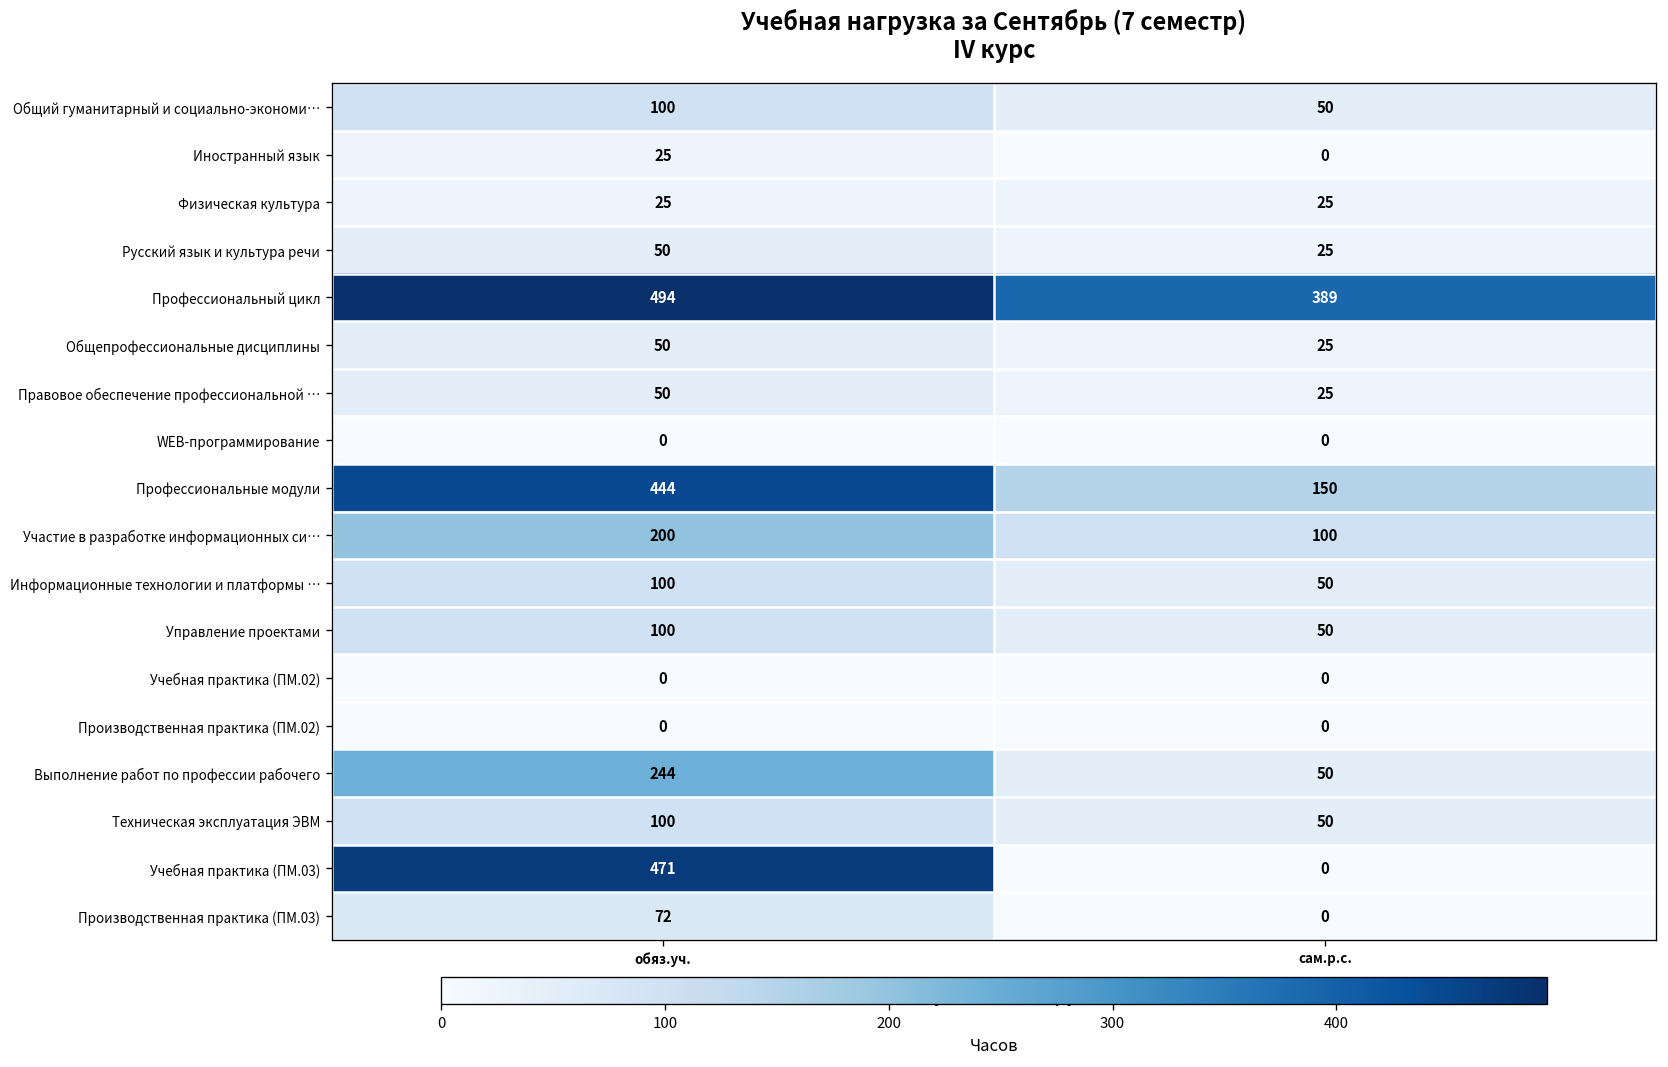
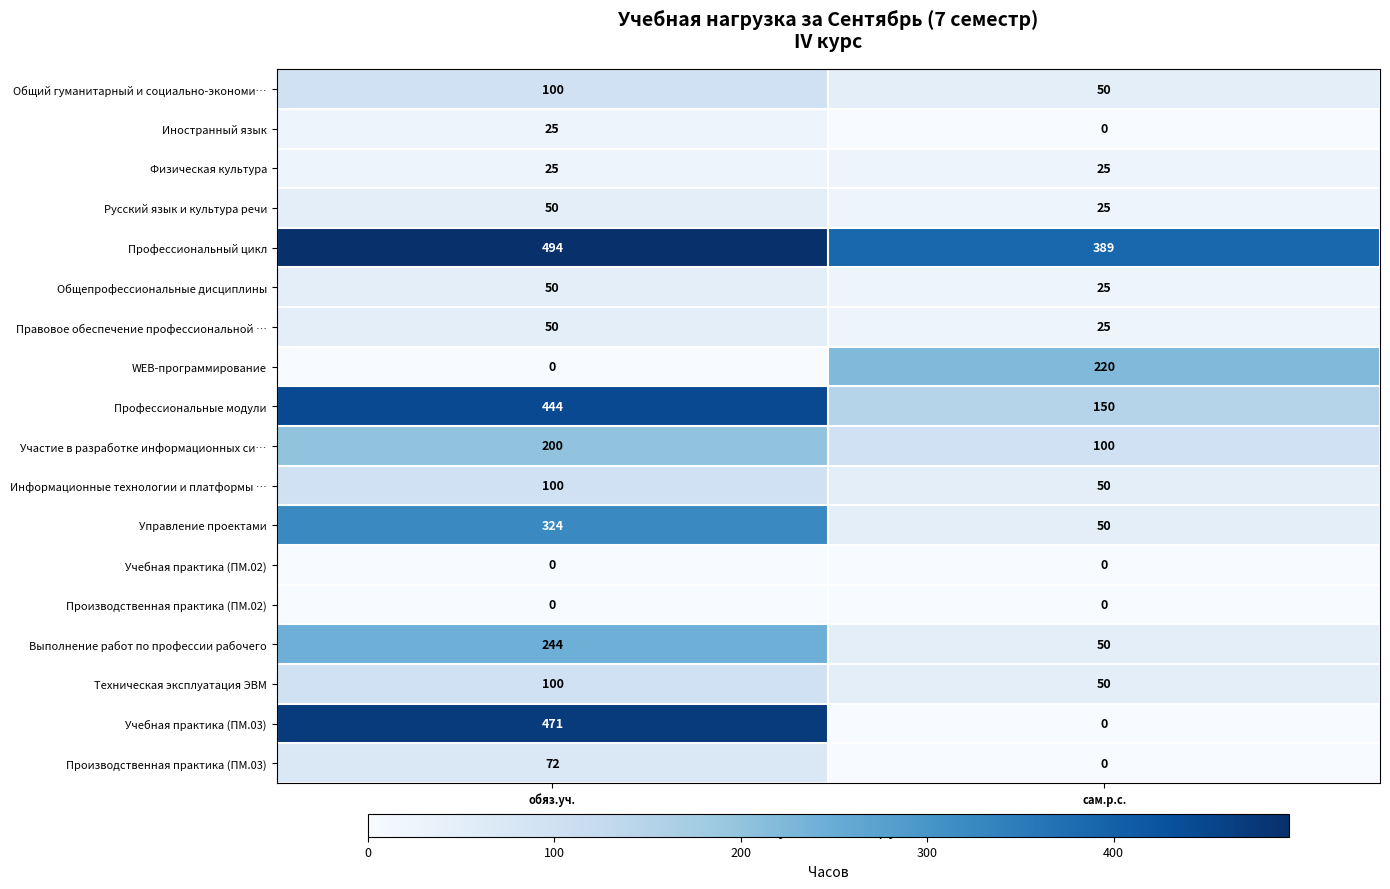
  {
    "Общий гуманитарный и социально-экономи…": {
      "обяз.уч.": 100,
      "сам.р.с.": 50
    },
    "Иностранный язык": {
      "обяз.уч.": 25,
      "сам.р.с.": 0
    },
    "Физическая культура": {
      "обяз.уч.": 25,
      "сам.р.с.": 25
    },
    "Русский язык и культура речи": {
      "обяз.уч.": 50,
      "сам.р.с.": 25
    },
    "Профессиональный цикл": {
      "обяз.уч.": 494,
      "сам.р.с.": 389
    },
    "Общепрофессиональные дисциплины": {
      "обяз.уч.": 50,
      "сам.р.с.": 25
    },
    "Правовое обеспечение профессиональной …": {
      "обяз.уч.": 50,
      "сам.р.с.": 25
    },
    "WEB-программирование": {
      "обяз.уч.": 0,
-     "сам.р.с.": 0
+     "сам.р.с.": 220
    },
    "Профессиональные модули": {
      "обяз.уч.": 444,
      "сам.р.с.": 150
    },
    "Участие в разработке информационных си…": {
      "обяз.уч.": 200,
      "сам.р.с.": 100
    },
    "Информационные технологии и платформы …": {
      "обяз.уч.": 100,
      "сам.р.с.": 50
    },
    "Управление проектами": {
-     "обяз.уч.": 100,
+     "обяз.уч.": 324,
      "сам.р.с.": 50
    },
    "Учебная практика (ПМ.02)": {
      "обяз.уч.": 0,
      "сам.р.с.": 0
    },
    "Производственная практика (ПМ.02)": {
      "обяз.уч.": 0,
      "сам.р.с.": 0
    },
    "Выполнение работ по профессии рабочего": {
      "обяз.уч.": 244,
      "сам.р.с.": 50
    },
    "Техническая эксплуатация ЭВМ": {
      "обяз.уч.": 100,
      "сам.р.с.": 50
    },
    "Учебная практика (ПМ.03)": {
      "обяз.уч.": 471,
      "сам.р.с.": 0
    },
    "Производственная практика (ПМ.03)": {
      "обяз.уч.": 72,
      "сам.р.с.": 0
    }
  }
